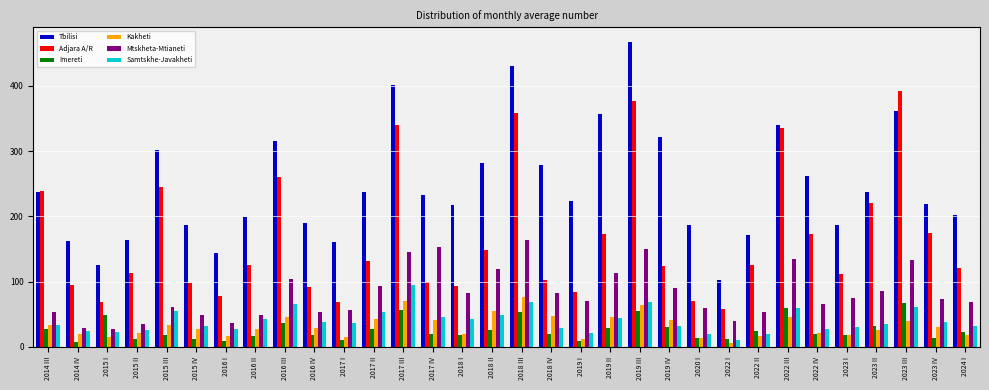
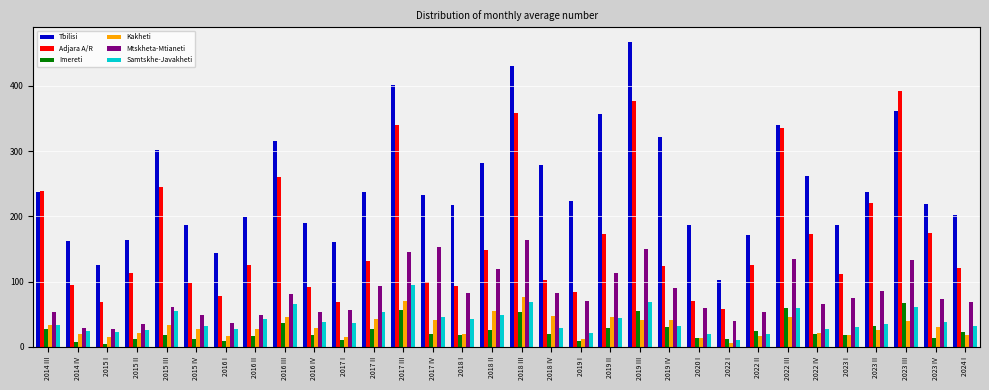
  {
    "Tbilisi": {
      "2014 III": 240,
      "2014 IV": 160,
      "2015 I": 130,
      "2015 II": 160,
      "2015 III": 300,
      "2015 IV": 190,
      "2016 I": 140,
      "2016 II": 200,
      "2016 III": 320,
      "2016 IV": 190,
      "2017 I": 160,
      "2017 II": 240,
      "2017 III": 400,
      "2017 IV": 230,
      "2018 I": 220,
      "2018 II": 280,
      "2018 III": 430,
      "2018 IV": 280,
      "2019 I": 220,
      "2019 II": 360,
      "2019 III": 470,
      "2019 IV": 320,
      "2020 I": 190,
      "2022 I": 100,
      "2022 II": 170,
      "2022 III": 340,
      "2022 IV": 260,
      "2023 I": 190,
      "2023 II": 240,
      "2023 III": 360,
      "2023 IV": 220,
      "2024 I": 200
    },
    "Adjara A/R": {
      "2014 III": 240,
      "2014 IV": 90,
      "2015 I": 70,
      "2015 II": 110,
      "2015 III": 250,
      "2015 IV": 100,
      "2016 I": 80,
      "2016 II": 130,
      "2016 III": 260,
      "2016 IV": 90,
      "2017 I": 70,
      "2017 II": 130,
      "2017 III": 340,
      "2017 IV": 100,
      "2018 I": 90,
      "2018 II": 150,
      "2018 III": 360,
      "2018 IV": 100,
      "2019 I": 80,
      "2019 II": 170,
      "2019 III": 380,
      "2019 IV": 120,
      "2020 I": 70,
      "2022 I": 60,
      "2022 II": 130,
      "2022 III": 340,
      "2022 IV": 170,
      "2023 I": 110,
      "2023 II": 220,
      "2023 III": 390,
      "2023 IV": 170,
      "2024 I": 120
    },
    "Imereti": {
      "2014 III": 30,
      "2014 IV": 10,
-     "2015 I": 50,
+     "2015 I": 0,
      "2015 II": 10,
      "2015 III": 20,
      "2015 IV": 10,
      "2016 I": 10,
      "2016 II": 20,
      "2016 III": 40,
      "2016 IV": 20,
      "2017 I": 10,
      "2017 II": 30,
      "2017 III": 60,
      "2017 IV": 20,
      "2018 I": 20,
      "2018 II": 30,
      "2018 III": 50,
      "2018 IV": 20,
      "2019 I": 10,
      "2019 II": 30,
      "2019 III": 50,
      "2019 IV": 30,
      "2020 I": 10,
      "2022 I": 10,
      "2022 II": 20,
      "2022 III": 60,
      "2022 IV": 20,
      "2023 I": 20,
      "2023 II": 30,
      "2023 III": 70,
      "2023 IV": 10,
      "2024 I": 20
    },
    "Kakheti": {
      "2014 III": 30,
      "2014 IV": 20,
      "2015 I": 20,
      "2015 II": 20,
      "2015 III": 30,
      "2015 IV": 30,
      "2016 I": 20,
      "2016 II": 30,
      "2016 III": 50,
      "2016 IV": 30,
      "2017 I": 20,
      "2017 II": 40,
      "2017 III": 70,
      "2017 IV": 40,
      "2018 I": 20,
      "2018 II": 60,
      "2018 III": 80,
      "2018 IV": 50,
      "2019 I": 10,
      "2019 II": 50,
-     "2019 III": 60,
+     "2019 III": 40,
      "2019 IV": 40,
      "2020 I": 10,
      "2022 I": 10,
      "2022 II": 20,
      "2022 III": 50,
      "2022 IV": 20,
      "2023 I": 20,
      "2023 II": 30,
      "2023 III": 40,
      "2023 IV": 30,
      "2024 I": 20
    },
    "Mtskheta-Mtianeti": {
      "2014 III": 50,
      "2014 IV": 30,
      "2015 I": 30,
      "2015 II": 40,
      "2015 III": 60,
      "2015 IV": 50,
      "2016 I": 40,
      "2016 II": 50,
-     "2016 III": 100,
+     "2016 III": 80,
      "2016 IV": 50,
      "2017 I": 60,
      "2017 II": 90,
      "2017 III": 140,
      "2017 IV": 150,
      "2018 I": 80,
      "2018 II": 120,
      "2018 III": 160,
      "2018 IV": 80,
      "2019 I": 70,
      "2019 II": 110,
      "2019 III": 150,
      "2019 IV": 90,
      "2020 I": 60,
      "2022 I": 40,
      "2022 II": 50,
      "2022 III": 140,
      "2022 IV": 60,
      "2023 I": 70,
      "2023 II": 90,
      "2023 III": 130,
      "2023 IV": 70,
      "2024 I": 70
    },
    "Samtskhe-Javakheti": {
      "2014 III": 30,
      "2014 IV": 20,
      "2015 I": 20,
      "2015 II": 30,
      "2015 III": 50,
      "2015 IV": 30,
      "2016 I": 30,
      "2016 II": 40,
      "2016 III": 70,
      "2016 IV": 40,
      "2017 I": 40,
      "2017 II": 50,
      "2017 III": 90,
      "2017 IV": 50,
      "2018 I": 40,
      "2018 II": 50,
      "2018 III": 70,
      "2018 IV": 30,
      "2019 I": 20,
      "2019 II": 40,
      "2019 III": 70,
      "2019 IV": 30,
      "2020 I": 20,
      "2022 I": 10,
      "2022 II": 20,
      "2022 III": 60,
      "2022 IV": 30,
      "2023 I": 30,
      "2023 II": 30,
      "2023 III": 60,
      "2023 IV": 40,
      "2024 I": 30
    }
  }
